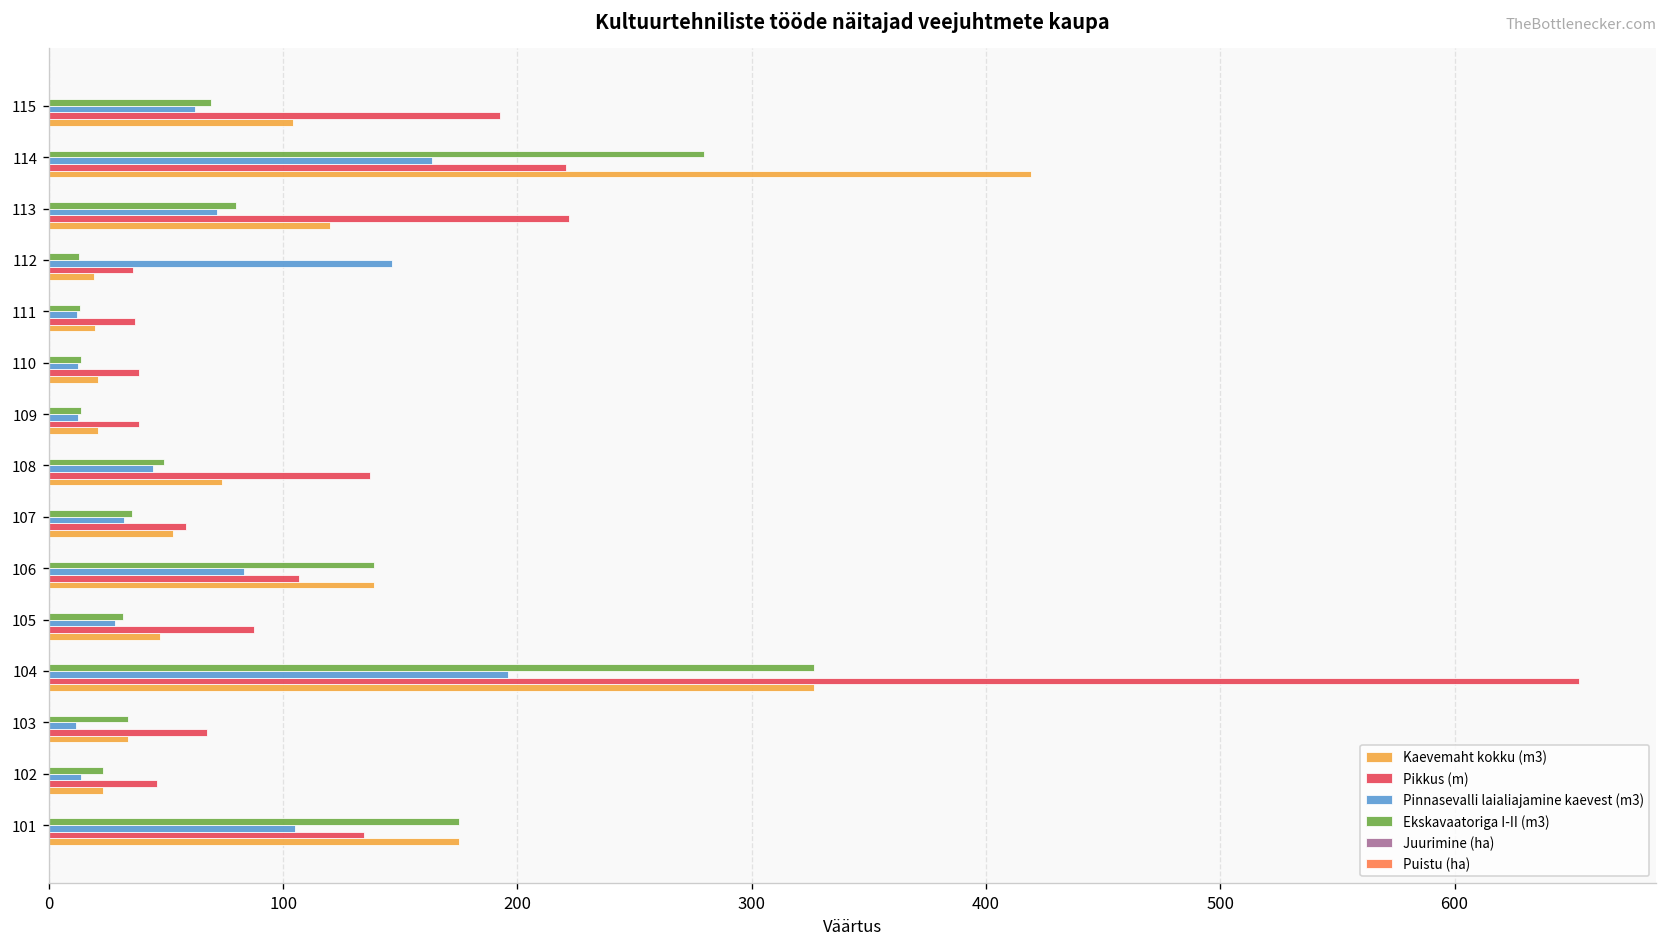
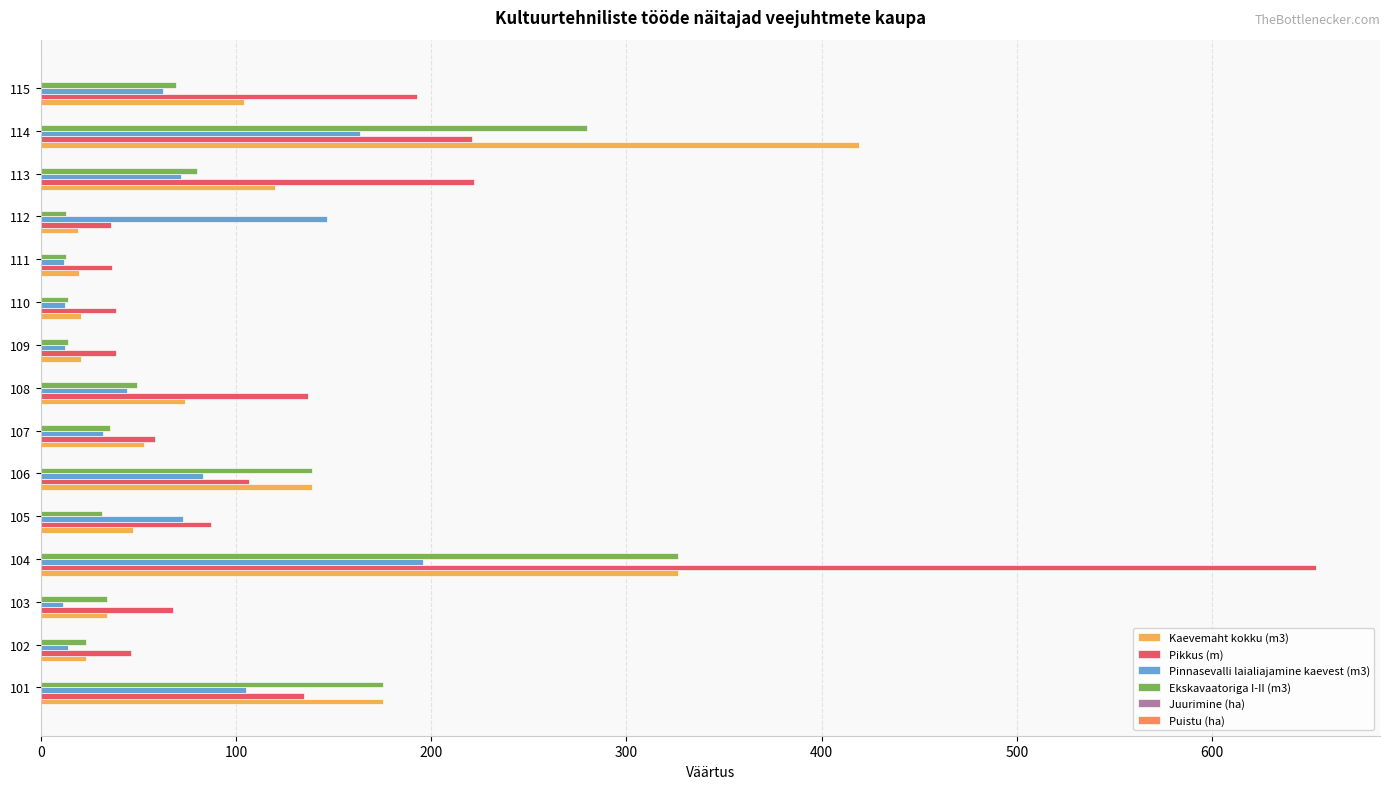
  {
    "Pikkus (m)": {
      "115": 193,
      "114": 221,
      "113": 222,
      "112": 36,
      "111": 37,
      "110": 39,
      "109": 39,
      "108": 137,
      "107": 59,
      "106": 107,
      "105": 87,
      "104": 653,
      "103": 68,
      "102": 46,
      "101": 135
    },
    "Pinnasevalli laialiajamine kaevest (m3)": {
      "115": 62,
      "114": 164,
      "113": 72,
      "112": 146,
      "111": 12,
      "110": 13,
      "109": 12,
      "108": 44,
      "107": 32,
      "106": 83,
-     "105": 28,
+     "105": 73,
      "104": 196,
      "103": 12,
      "102": 14,
      "101": 105
    },
    "Ekskavaatoriga I-II (m3)": {
      "115": 69,
      "114": 280,
      "113": 80,
      "112": 13,
      "111": 13,
      "110": 14,
      "109": 14,
      "108": 49,
      "107": 35,
      "106": 139,
      "105": 31,
      "104": 327,
      "103": 34,
      "102": 23,
      "101": 175
    },
    "Juurimine (ha)": {
      "102": 0
    }
  }
